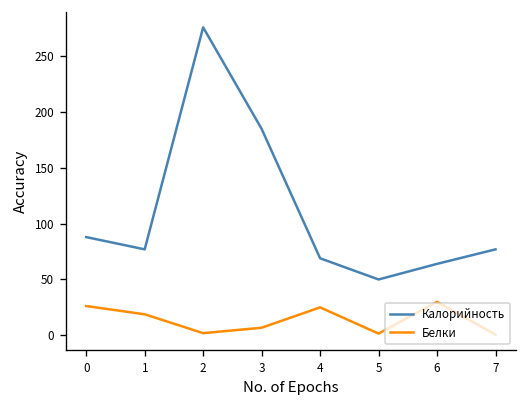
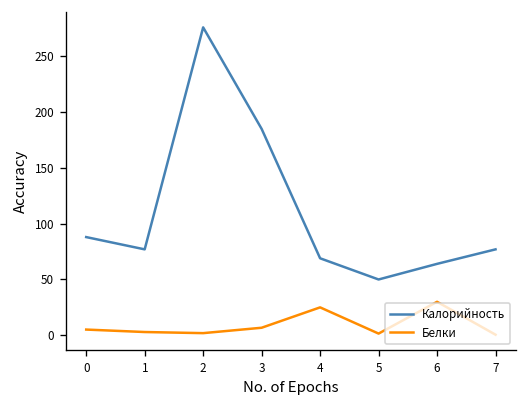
  {
    "Калорийность": {
      "0": 90,
      "1": 80,
      "2": 280,
      "3": 190,
      "4": 70,
      "5": 50,
      "6": 60,
      "7": 80
    },
    "Белки": {
-     "0": 30,
-     "1": 20,
+     "0": 10,
+     "1": 0,
      "2": 0,
      "3": 10,
      "4": 30,
      "5": 0,
      "6": 30
    }
  }
